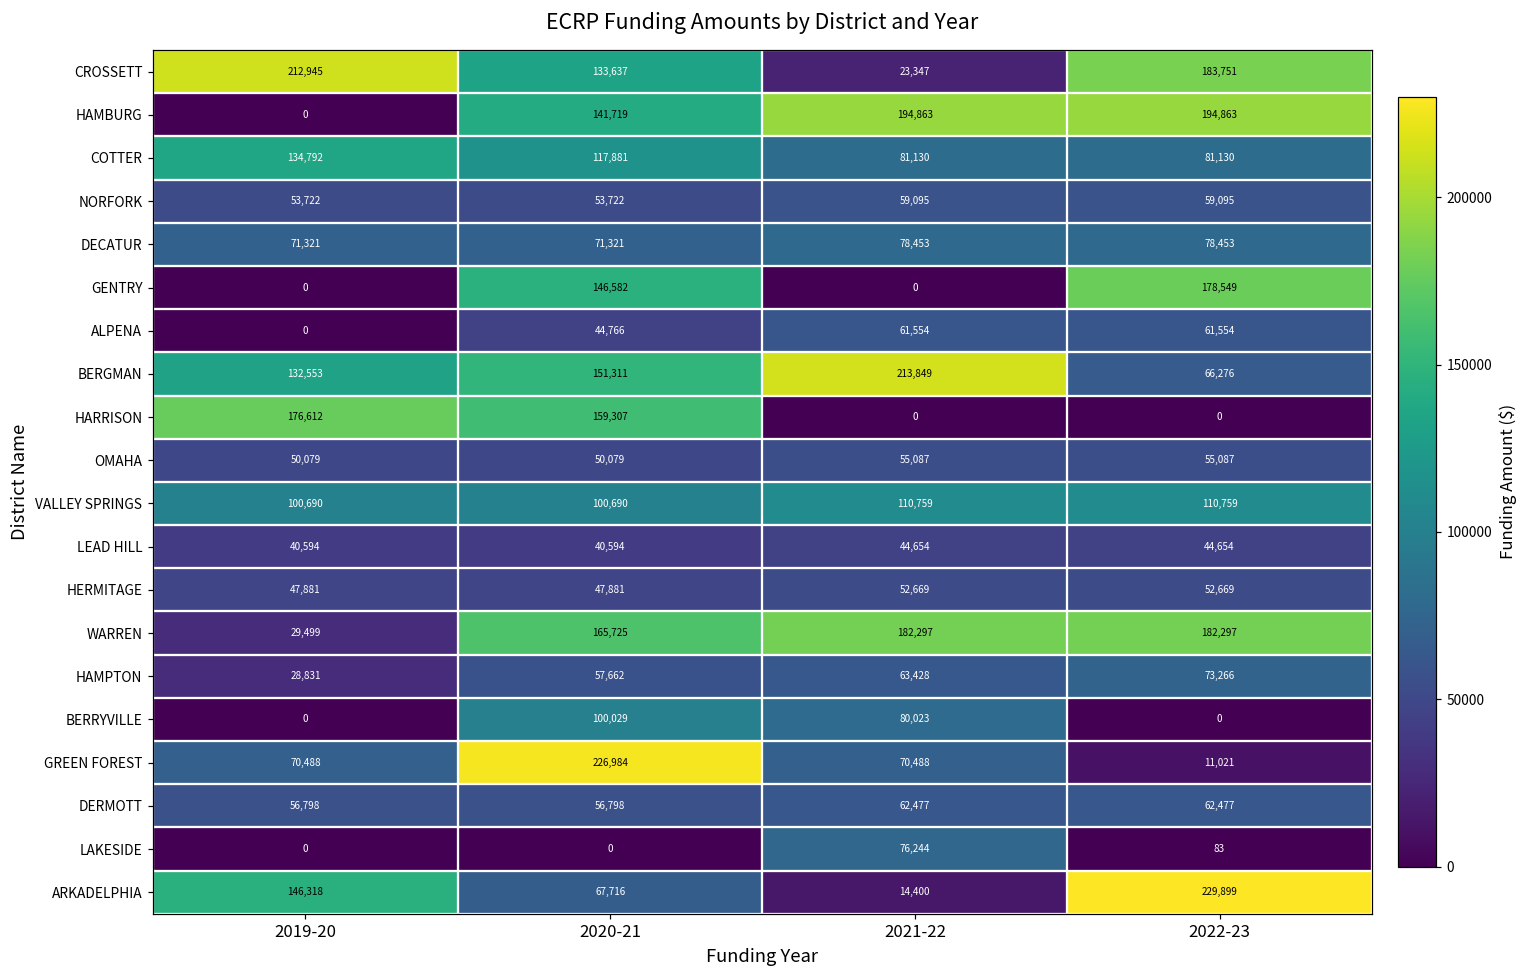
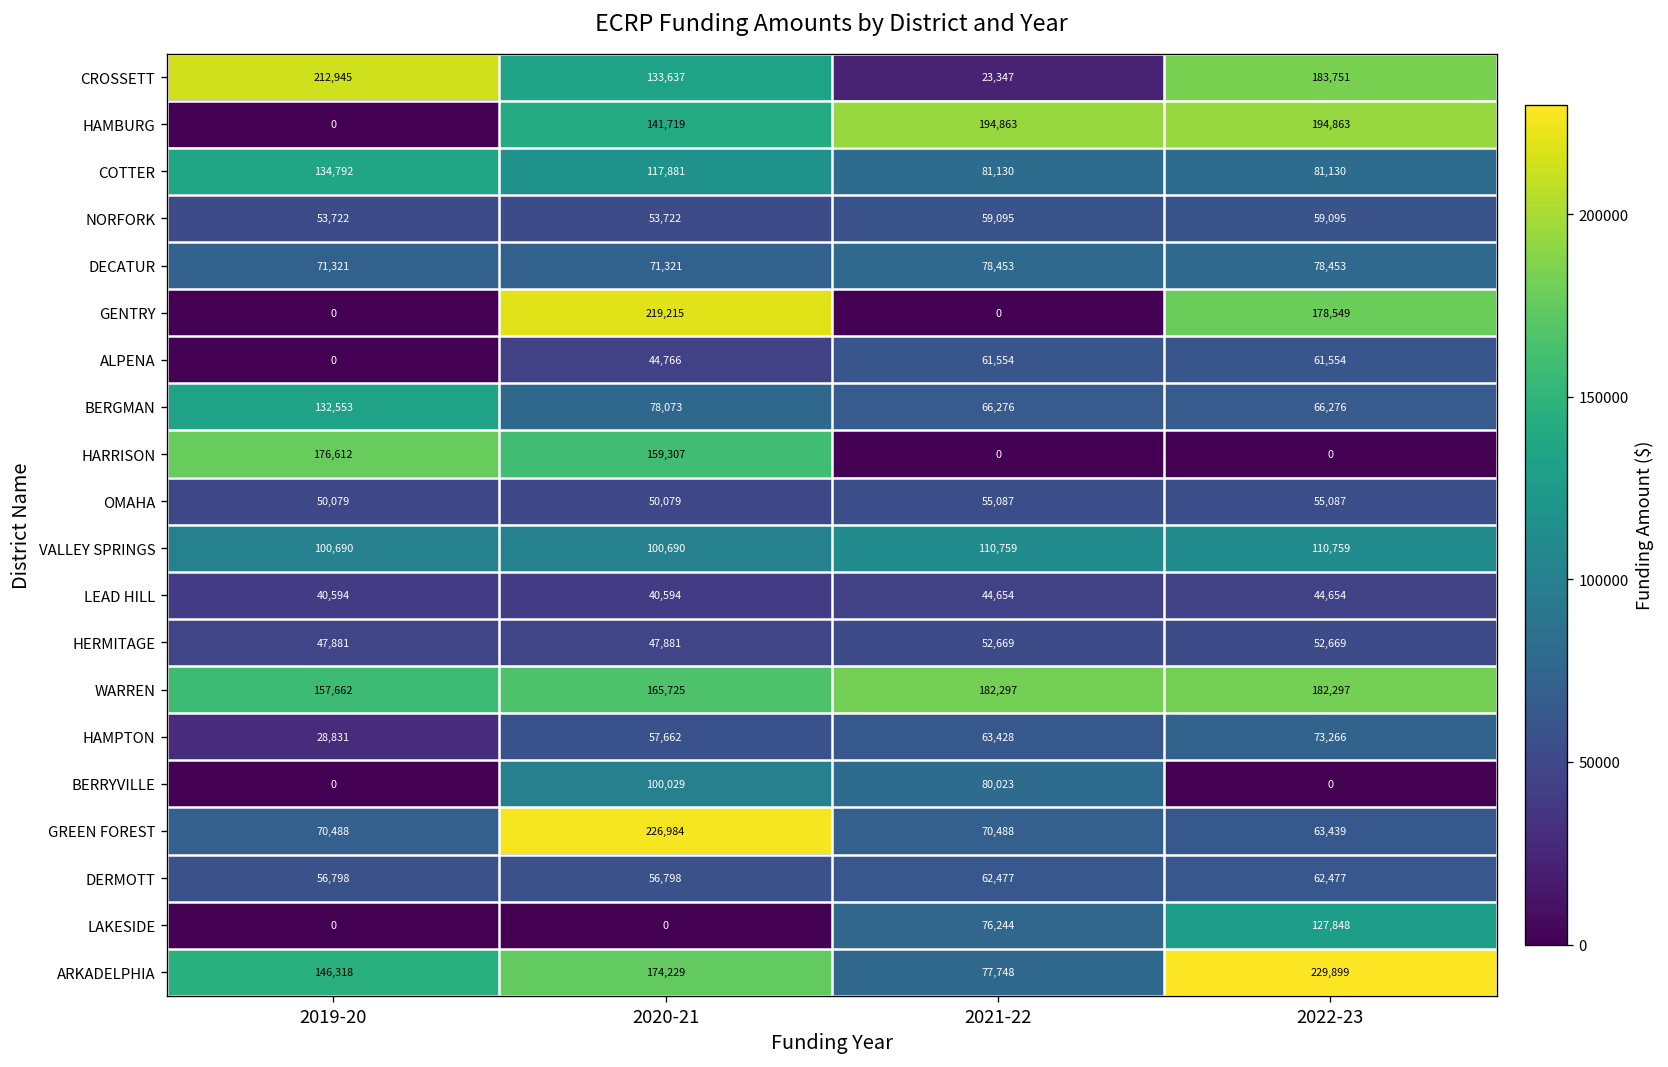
  {
    "CROSSETT": {
      "2019-20": "212,945",
      "2020-21": "133,637",
      "2021-22": "23,347",
      "2022-23": "183,751"
    },
    "HAMBURG": {
      "2019-20": "0",
      "2020-21": "141,719",
      "2021-22": "194,863",
      "2022-23": "194,863"
    },
    "COTTER": {
      "2019-20": "134,792",
      "2020-21": "117,881",
      "2021-22": "81,130",
      "2022-23": "81,130"
    },
    "NORFORK": {
      "2019-20": "53,722",
      "2020-21": "53,722",
      "2021-22": "59,095",
      "2022-23": "59,095"
    },
    "DECATUR": {
      "2019-20": "71,321",
      "2020-21": "71,321",
      "2021-22": "78,453",
      "2022-23": "78,453"
    },
    "GENTRY": {
      "2019-20": "0",
-     "2020-21": "146,582",
+     "2020-21": "219,215",
      "2021-22": "0",
      "2022-23": "178,549"
    },
    "ALPENA": {
      "2019-20": "0",
      "2020-21": "44,766",
      "2021-22": "61,554",
      "2022-23": "61,554"
    },
    "BERGMAN": {
      "2019-20": "132,553",
-     "2020-21": "151,311",
-     "2021-22": "213,849",
+     "2020-21": "78,073",
+     "2021-22": "66,276",
      "2022-23": "66,276"
    },
    "HARRISON": {
      "2019-20": "176,612",
      "2020-21": "159,307",
      "2021-22": "0",
      "2022-23": "0"
    },
    "OMAHA": {
      "2019-20": "50,079",
      "2020-21": "50,079",
      "2021-22": "55,087",
      "2022-23": "55,087"
    },
    "VALLEY SPRINGS": {
      "2019-20": "100,690",
      "2020-21": "100,690",
      "2021-22": "110,759",
      "2022-23": "110,759"
    },
    "LEAD HILL": {
      "2019-20": "40,594",
      "2020-21": "40,594",
      "2021-22": "44,654",
      "2022-23": "44,654"
    },
    "HERMITAGE": {
      "2019-20": "47,881",
      "2020-21": "47,881",
      "2021-22": "52,669",
      "2022-23": "52,669"
    },
    "WARREN": {
-     "2019-20": "29,499",
+     "2019-20": "157,662",
      "2020-21": "165,725",
      "2021-22": "182,297",
      "2022-23": "182,297"
    },
    "HAMPTON": {
      "2019-20": "28,831",
      "2020-21": "57,662",
      "2021-22": "63,428",
      "2022-23": "73,266"
    },
    "BERRYVILLE": {
      "2019-20": "0",
      "2020-21": "100,029",
      "2021-22": "80,023",
      "2022-23": "0"
    },
    "GREEN FOREST": {
      "2019-20": "70,488",
      "2020-21": "226,984",
      "2021-22": "70,488",
-     "2022-23": "11,021"
+     "2022-23": "63,439"
    },
    "DERMOTT": {
      "2019-20": "56,798",
      "2020-21": "56,798",
      "2021-22": "62,477",
      "2022-23": "62,477"
    },
    "LAKESIDE": {
      "2019-20": "0",
      "2020-21": "0",
      "2021-22": "76,244",
-     "2022-23": "83"
+     "2022-23": "127,848"
    },
    "ARKADELPHIA": {
      "2019-20": "146,318",
-     "2020-21": "67,716",
-     "2021-22": "14,400",
+     "2020-21": "174,229",
+     "2021-22": "77,748",
      "2022-23": "229,899"
    }
  }
